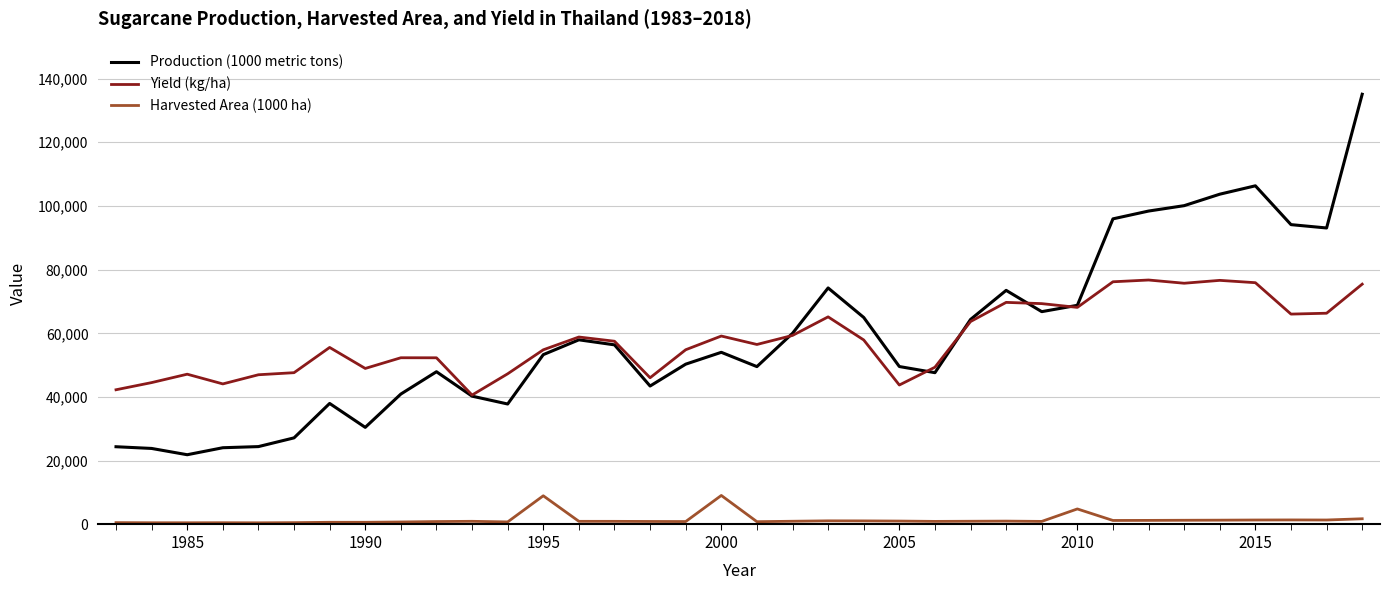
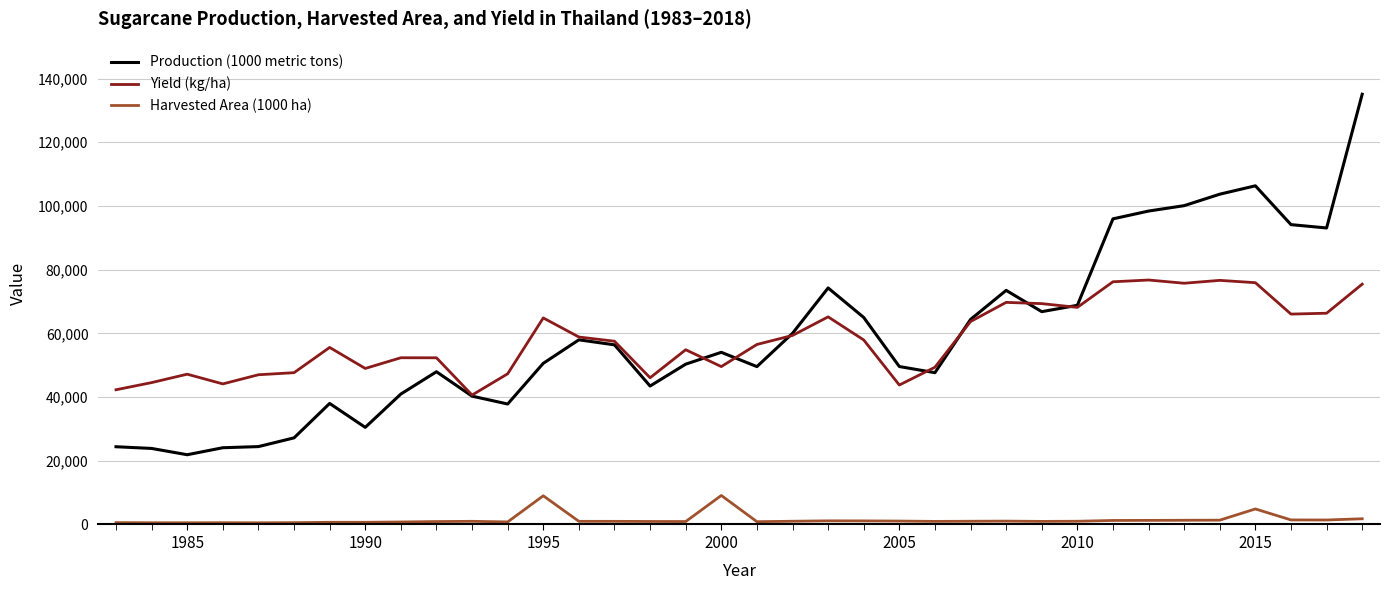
  {
    "Production (1000 metric tons)": {
      "1985": "22,000",
      "1990": "30,000",
-     "1995": "53,000",
+     "1995": "51,000",
      "2000": "54,000",
      "2005": "50,000",
      "2015": "106,000"
    },
    "Yield (kg/ha)": {
      "1985": "47,000",
      "1990": "49,000",
-     "1995": "55,000",
-     "2000": "59,000",
+     "1995": "65,000",
+     "2000": "50,000",
      "2005": "44,000",
      "2015": "76,000"
    },
    "Harvested Area (1000 ha)": {
      "1985": "1,000",
      "1990": "1,000",
      "1995": "9,000",
      "2000": "9,000",
      "2005": "1,000",
-     "2010": "5,000",
-     "2015": "1,000"
+     "2010": "1,000",
+     "2015": "5,000"
    }
  }
